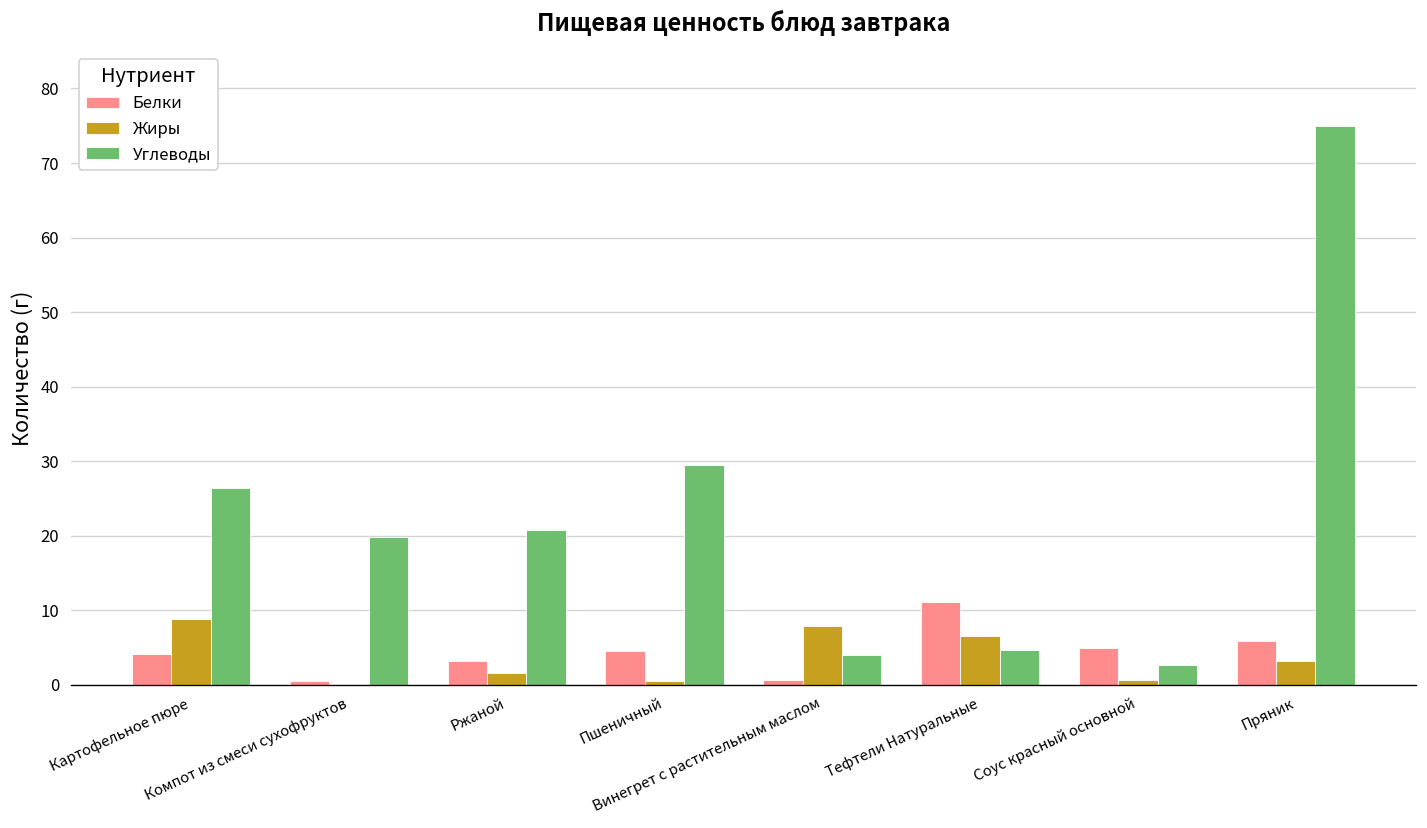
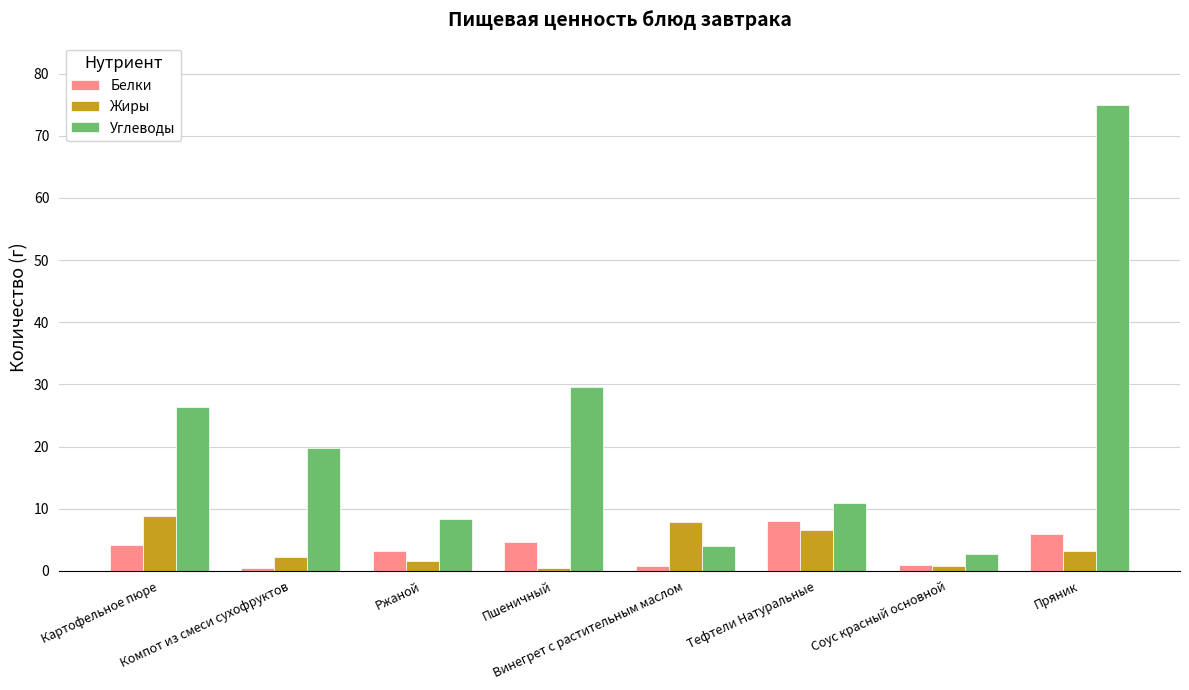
  {
    "Белки": {
      "Картофельное пюре": 4,
      "Компот из смеси сухофруктов": 1,
      "Ржаной": 3,
      "Пшеничный": 5,
      "Винегрет с растительным маслом": 1,
-     "Тефтели Натуральные": 11,
-     "Соус красный основной": 5,
+     "Тефтели Натуральные": 8,
+     "Соус красный основной": 1,
      "Пряник": 6
    },
    "Жиры": {
      "Картофельное пюре": 9,
-     "Компот из смеси сухофруктов": 0,
+     "Компот из смеси сухофруктов": 2,
      "Ржаной": 2,
      "Пшеничный": 1,
      "Винегрет с растительным маслом": 8,
      "Тефтели Натуральные": 7,
      "Соус красный основной": 1,
      "Пряник": 3
    },
    "Углеводы": {
      "Картофельное пюре": 26,
      "Компот из смеси сухофруктов": 20,
-     "Ржаной": 21,
+     "Ржаной": 8,
      "Пшеничный": 30,
      "Винегрет с растительным маслом": 4,
-     "Тефтели Натуральные": 5,
+     "Тефтели Натуральные": 11,
      "Соус красный основной": 3,
      "Пряник": 75
    }
  }
